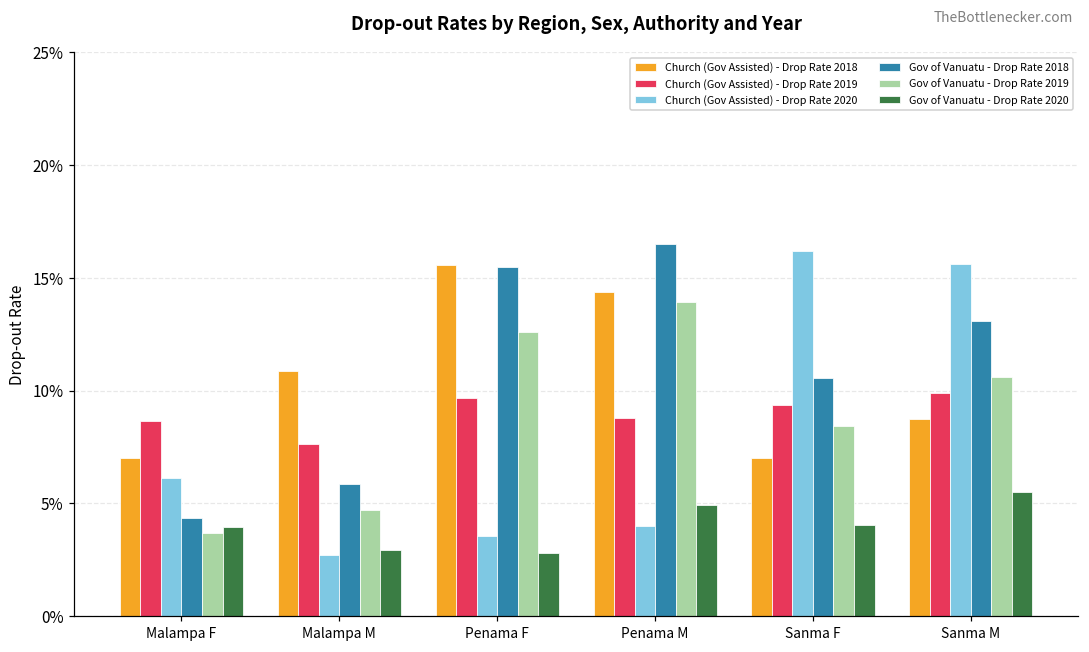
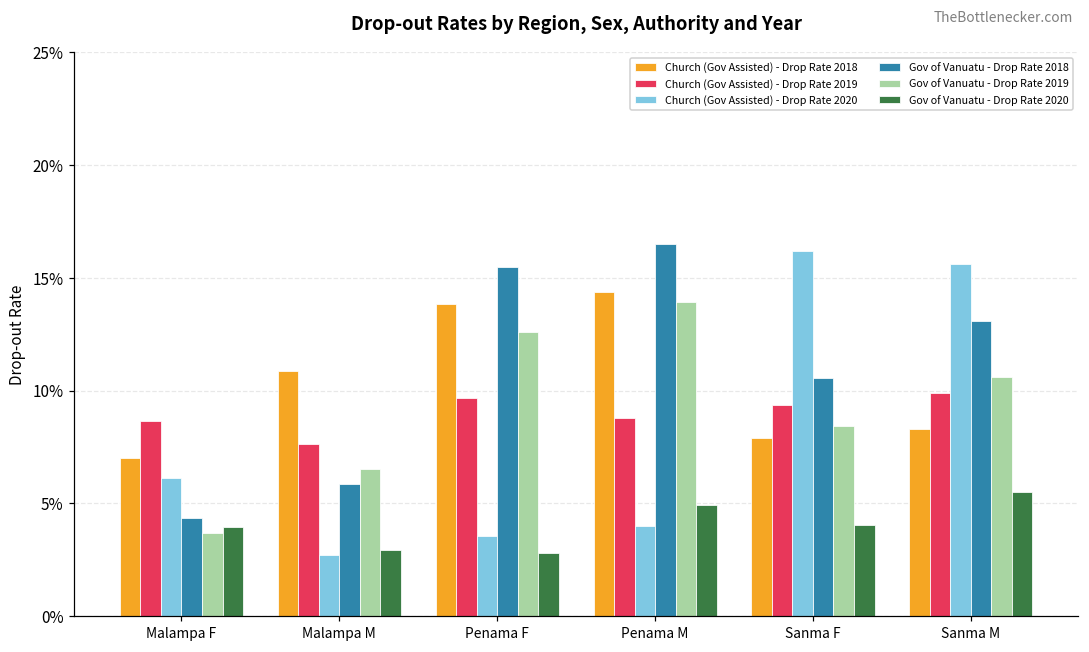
  {
    "Church (Gov Assisted) - Drop Rate 2018": {
      "Malampa F": "7.0%",
      "Malampa M": "10.9%",
-     "Penama F": "15.5%",
+     "Penama F": "13.8%",
      "Penama M": "14.4%",
-     "Sanma F": "7.0%",
-     "Sanma M": "8.7%"
+     "Sanma F": "7.9%",
+     "Sanma M": "8.3%"
    },
    "Church (Gov Assisted) - Drop Rate 2019": {
      "Malampa F": "8.6%",
      "Malampa M": "7.6%",
      "Penama F": "9.6%",
      "Penama M": "8.8%",
      "Sanma F": "9.4%",
      "Sanma M": "9.9%"
    },
    "Church (Gov Assisted) - Drop Rate 2020": {
      "Malampa F": "6.1%",
      "Malampa M": "2.7%",
      "Penama F": "3.5%",
      "Penama M": "4.0%",
      "Sanma F": "16.2%",
      "Sanma M": "15.6%"
    },
    "Gov of Vanuatu - Drop Rate 2018": {
      "Malampa F": "4.4%",
      "Malampa M": "5.8%",
      "Penama F": "15.5%",
      "Penama M": "16.5%",
      "Sanma F": "10.5%",
      "Sanma M": "13.1%"
    },
    "Gov of Vanuatu - Drop Rate 2019": {
      "Malampa F": "3.7%",
-     "Malampa M": "4.7%",
+     "Malampa M": "6.5%",
      "Penama F": "12.6%",
      "Penama M": "13.9%",
      "Sanma F": "8.4%",
      "Sanma M": "10.6%"
    },
    "Gov of Vanuatu - Drop Rate 2020": {
      "Malampa F": "3.9%",
      "Malampa M": "2.9%",
      "Penama F": "2.8%",
      "Penama M": "4.9%",
      "Sanma F": "4.0%",
      "Sanma M": "5.5%"
    }
  }
